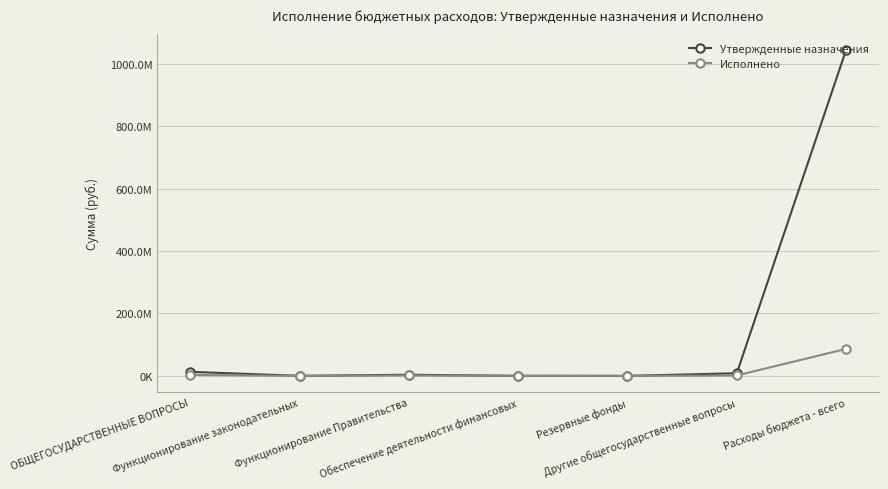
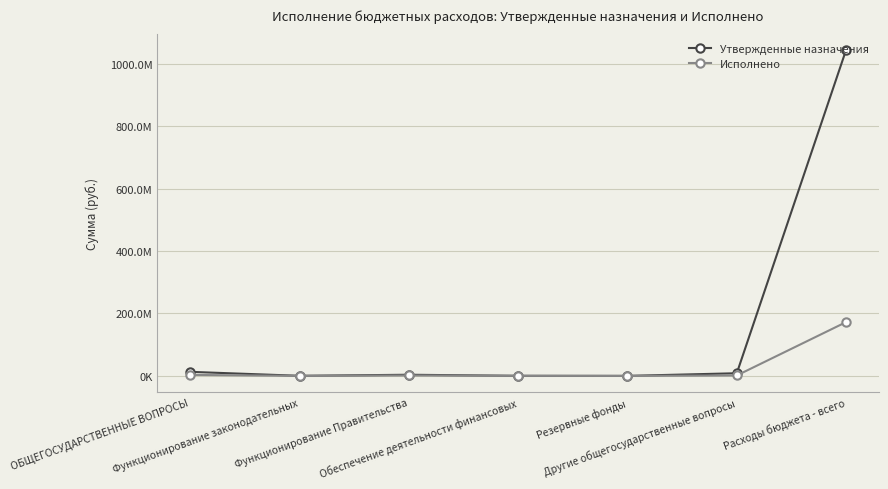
  {
    "Утвержденные назначения": {
      "ОБЩЕГОСУДАРСТВЕННЫЕ ВОПРОСЫ": 10000000,
      "Расходы бюджета - всего": 1040000000
    },
    "Исполнено": {
      "ОБЩЕГОСУДАРСТВЕННЫЕ ВОПРОСЫ": 0,
-     "Расходы бюджета - всего": 90000000
+     "Расходы бюджета - всего": 170000000
    }
  }
